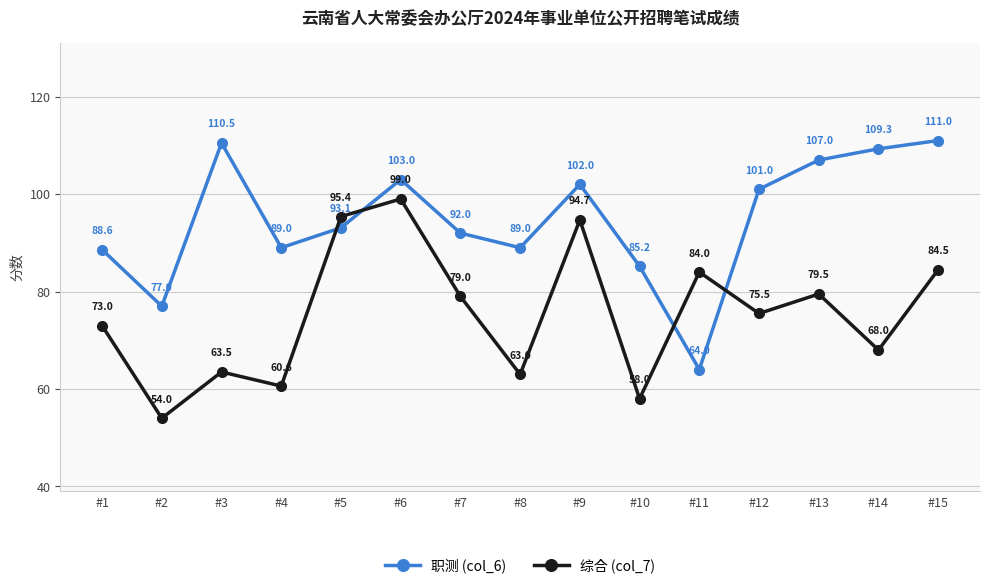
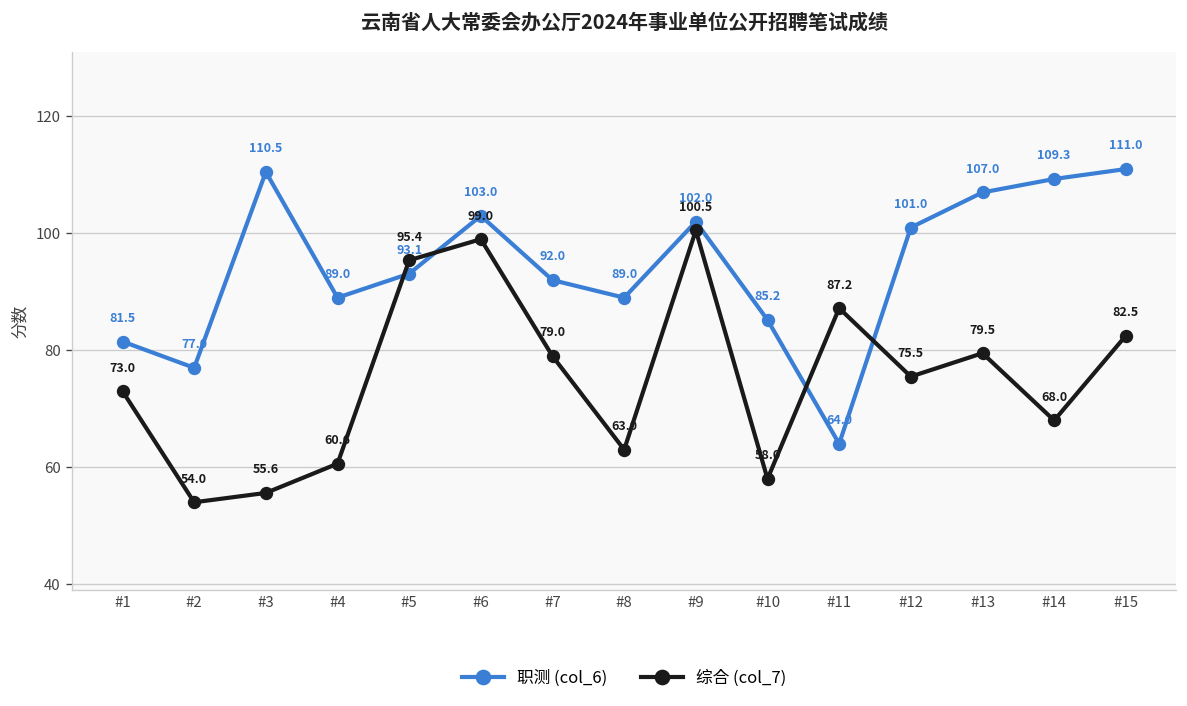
  {
    "职测 (col_6)": {
-     "#1": 88.6,
+     "#1": 81.5,
      "#2": 77.0,
      "#3": 110.5,
      "#4": 89.0,
      "#5": 93.1,
      "#6": 103.0,
      "#7": 92.0,
      "#8": 89.0,
      "#10": 85.2,
      "#11": 64.0,
      "#12": 101.0,
      "#13": 107.0,
      "#14": 109.3,
      "#15": 111.0
    },
    "综合 (col_7)": {
      "#1": 73.0,
      "#2": 54.0,
-     "#3": 63.5,
+     "#3": 55.6,
      "#4": 60.6,
      "#5": 95.4,
      "#7": 79.0,
      "#8": 63.0,
-     "#9": 94.7,
+     "#9": 100.5,
      "#10": 58.0,
-     "#11": 84.0,
+     "#11": 87.2,
      "#12": 75.5,
      "#13": 79.5,
      "#14": 68.0,
-     "#15": 84.5
+     "#15": 82.5
    }
  }
